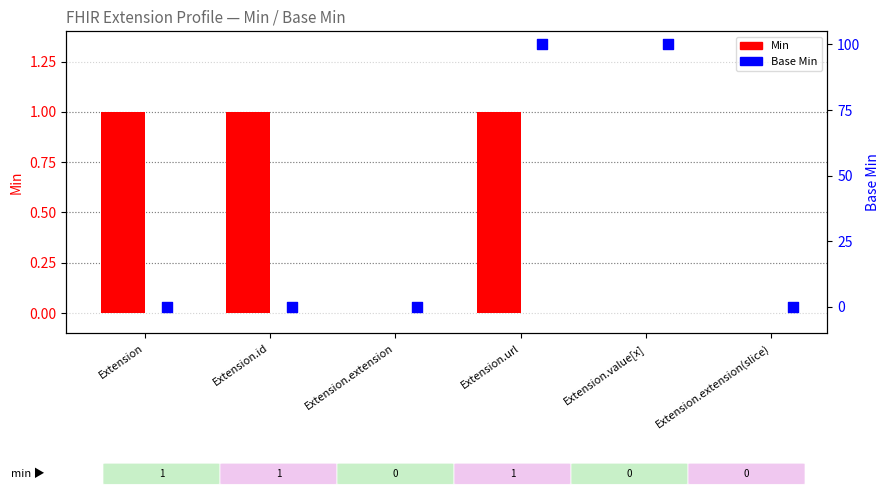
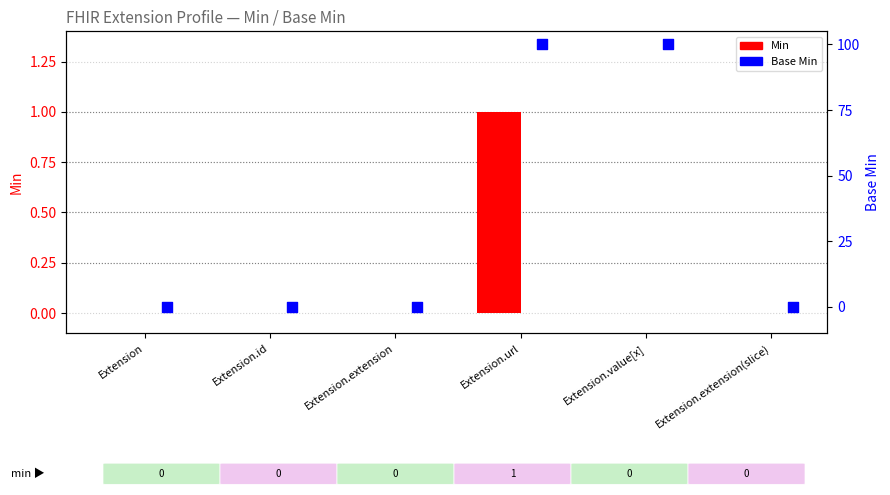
  {
    "Min": {
-     "Extension": 1,
-     "Extension.id": 1
+     "Extension": 0,
+     "Extension.id": 0
    }
  }
